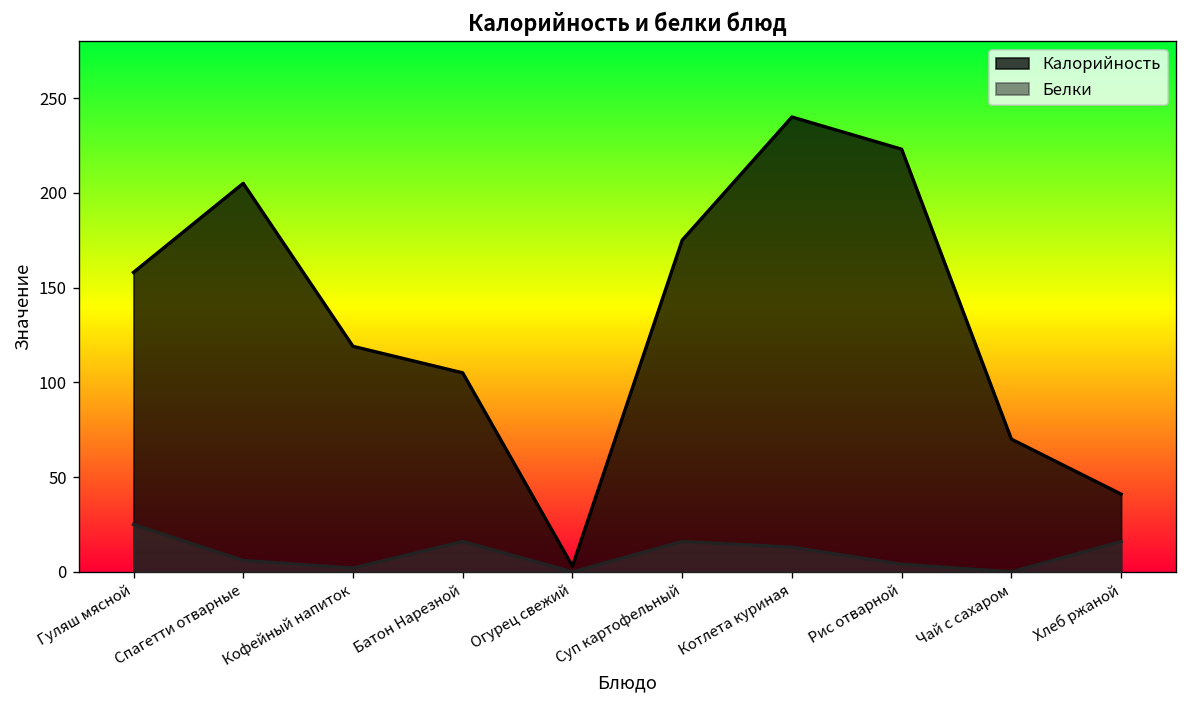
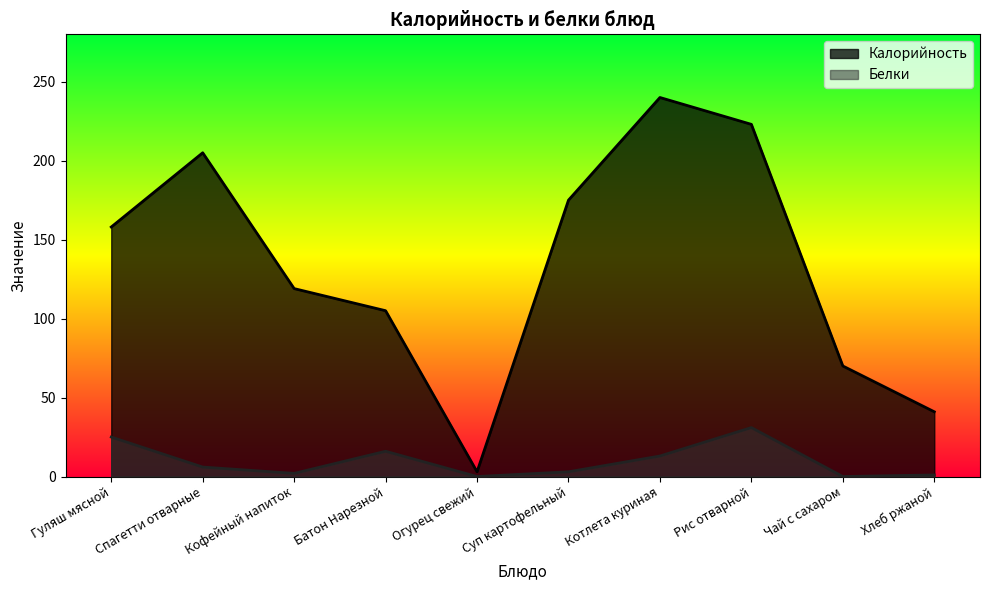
  {
    "Калорийность": {
      "Гуляш мясной": 158,
      "Спагетти отварные": 205,
      "Кофейный напиток": 119,
      "Батон Нарезной": 105,
      "Огурец свежий": 3,
      "Суп картофельный": 175,
      "Котлета куриная": 240,
      "Рис отварной": 223,
      "Чай с сахаром": 70,
      "Хлеб ржаной": 41
    },
    "Белки": {
      "Гуляш мясной": 25,
      "Спагетти отварные": 6,
      "Кофейный напиток": 2,
      "Батон Нарезной": 16,
      "Огурец свежий": 0,
-     "Суп картофельный": 16,
+     "Суп картофельный": 3,
      "Котлета куриная": 13,
-     "Рис отварной": 4,
+     "Рис отварной": 31,
      "Чай с сахаром": 0,
-     "Хлеб ржаной": 16
+     "Хлеб ржаной": 1
    }
  }
